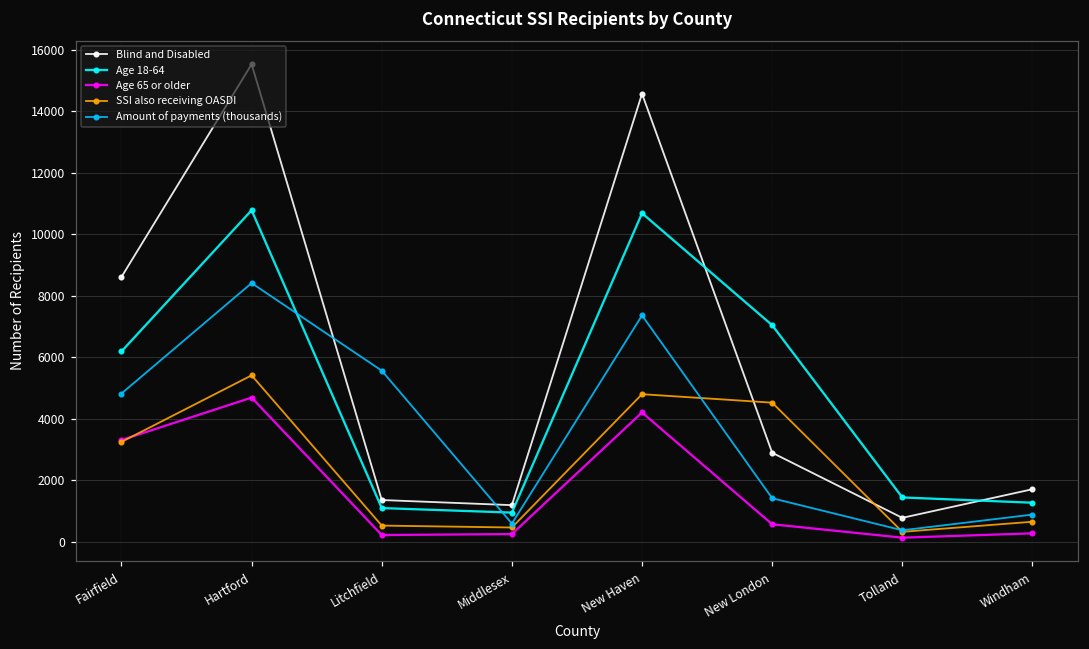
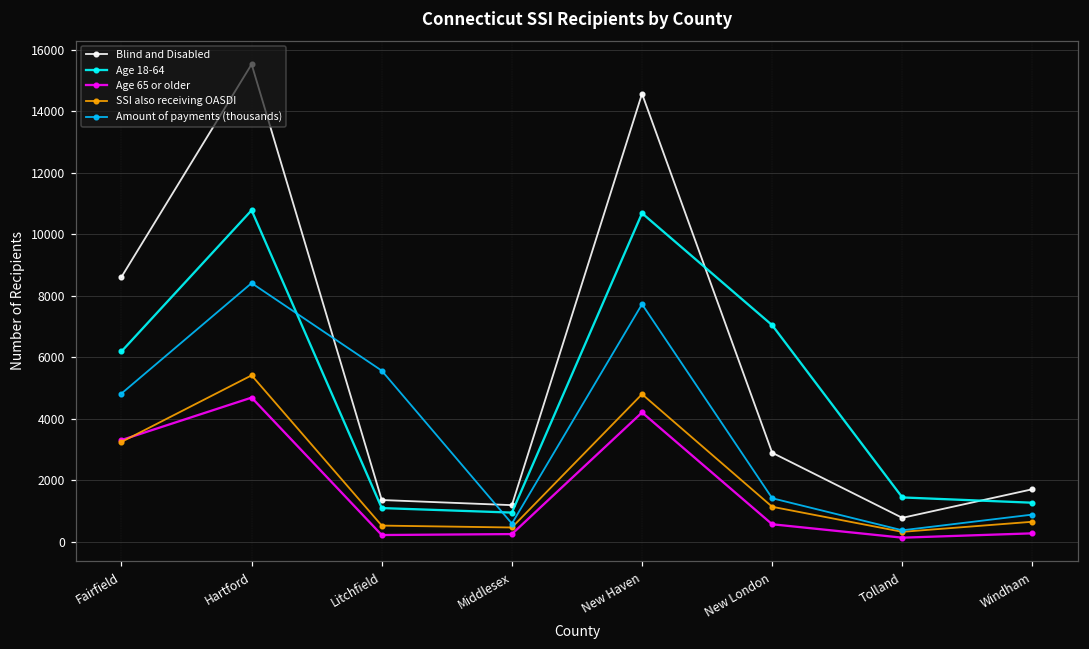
  {
    "Blind and Disabled": {
      "Fairfield": 8600,
      "Litchfield": 1400,
      "Middlesex": 1200,
      "New Haven": 14600,
      "New London": 2900,
      "Tolland": 800,
      "Windham": 1700
    },
    "Age 18-64": {
      "Fairfield": 6200,
      "Hartford": 10800,
      "Litchfield": 1100,
      "Middlesex": 900,
      "New Haven": 10700,
      "New London": 7000,
      "Tolland": 1400,
      "Windham": 1300
    },
    "Age 65 or older": {
      "Hartford": 4700,
      "Litchfield": 200,
      "Middlesex": 200,
      "New Haven": 4200,
      "New London": 600,
      "Tolland": 100,
      "Windham": 300
    },
    "SSI also receiving OASDI": {
      "Hartford": 5400,
      "Litchfield": 500,
      "Middlesex": 500,
      "New Haven": 4800,
-     "New London": 4500,
+     "New London": 1100,
      "Windham": 600
    },
    "Amount of payments (thousands)": {
      "Fairfield": 4800,
      "Hartford": 8400,
      "Litchfield": 5600,
      "Middlesex": 600,
-     "New Haven": 7400,
+     "New Haven": 7700,
      "New London": 1400,
      "Windham": 900
    }
  }
